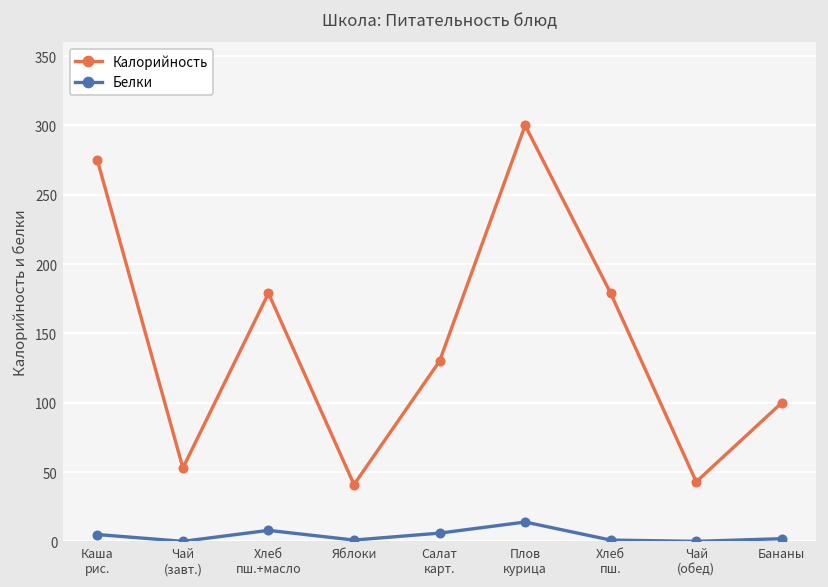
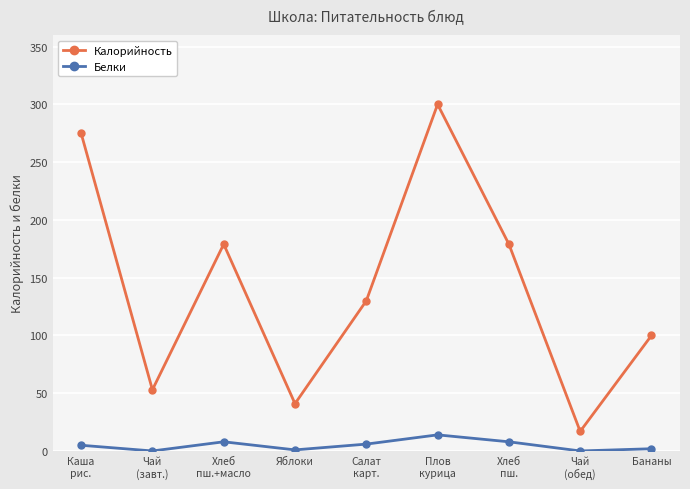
  {
    "Калорийность": {
      "Каша рис.": 275,
      "Чай (завт.)": 53,
      "Хлеб пш.+масло": 179,
      "Яблоки": 41,
      "Салат карт.": 130,
      "Плов курица": 300,
      "Хлеб пш.": 179,
-     "Чай (обед)": 43,
+     "Чай (обед)": 17,
      "Бананы": 100
    },
    "Белки": {
      "Каша рис.": 5,
      "Чай (завт.)": 0,
      "Хлеб пш.+масло": 8,
      "Яблоки": 1,
      "Салат карт.": 6,
      "Плов курица": 14,
-     "Хлеб пш.": 1,
+     "Хлеб пш.": 8,
      "Чай (обед)": 0,
      "Бананы": 2
    }
  }
